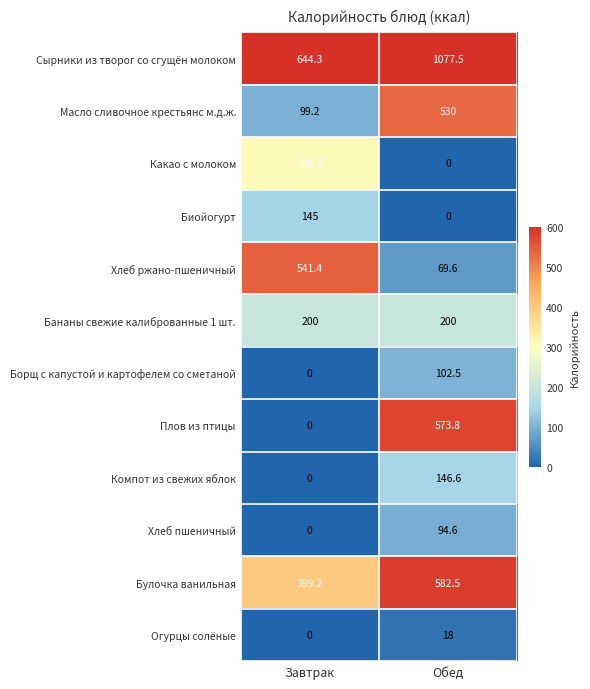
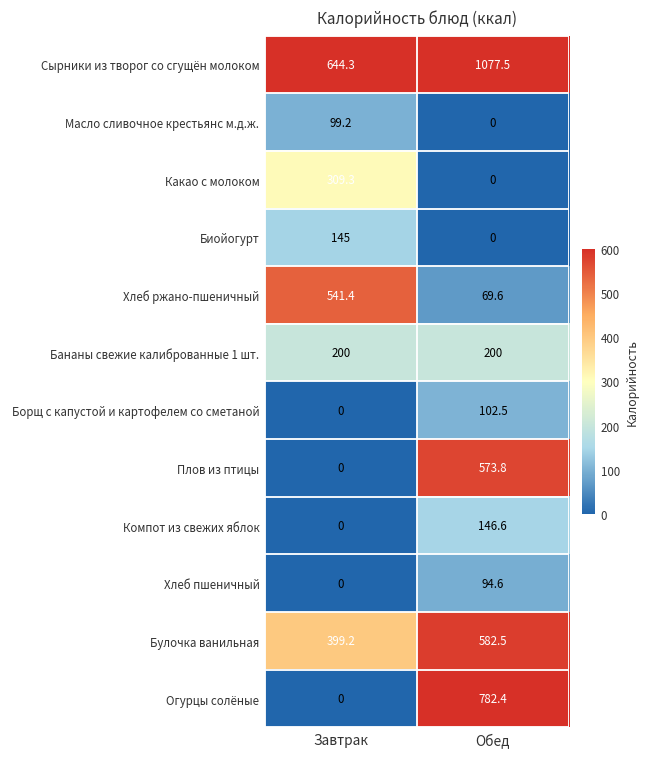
  {
    "Сырники из творог со сгущён молоком": {
      "Завтрак": 644.3,
      "Обед": 1077.5
    },
    "Масло сливочное крестьянс м.д.ж.": {
      "Завтрак": 99.2,
-     "Обед": 530
+     "Обед": 0
    },
    "Какао с молоком": {
      "Завтрак": 309.3,
      "Обед": 0
    },
    "Биойогурт": {
      "Завтрак": 145,
      "Обед": 0
    },
    "Хлеб ржано-пшеничный": {
      "Завтрак": 541.4,
      "Обед": 69.6
    },
    "Бананы свежие калиброванные 1 шт.": {
      "Завтрак": 200,
      "Обед": 200
    },
    "Борщ с капустой и картофелем со сметаной": {
      "Завтрак": 0,
      "Обед": 102.5
    },
    "Плов из птицы": {
      "Завтрак": 0,
      "Обед": 573.8
    },
    "Компот из свежих яблок": {
      "Завтрак": 0,
      "Обед": 146.6
    },
    "Хлеб пшеничный": {
      "Завтрак": 0,
      "Обед": 94.6
    },
    "Булочка ванильная": {
      "Завтрак": 399.2,
      "Обед": 582.5
    },
    "Огурцы солёные": {
      "Завтрак": 0,
-     "Обед": 18
+     "Обед": 782.4
    }
  }
